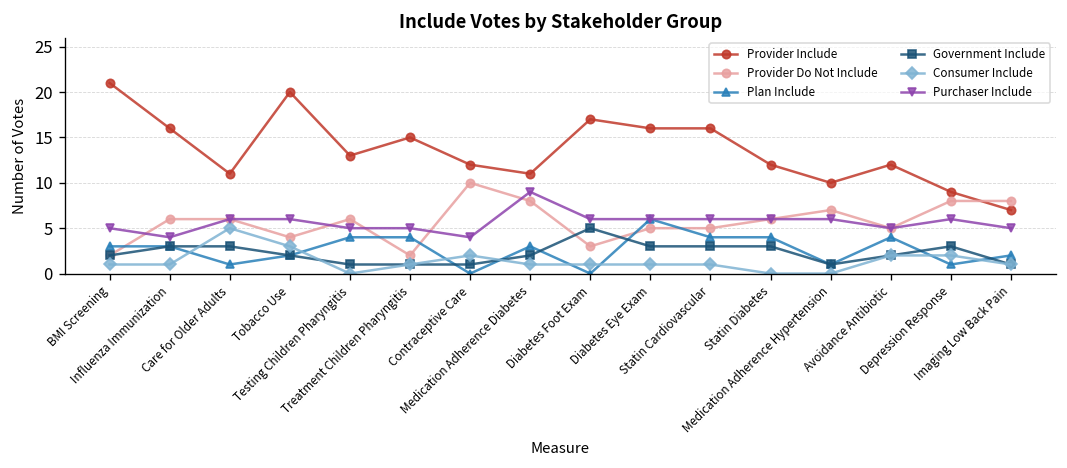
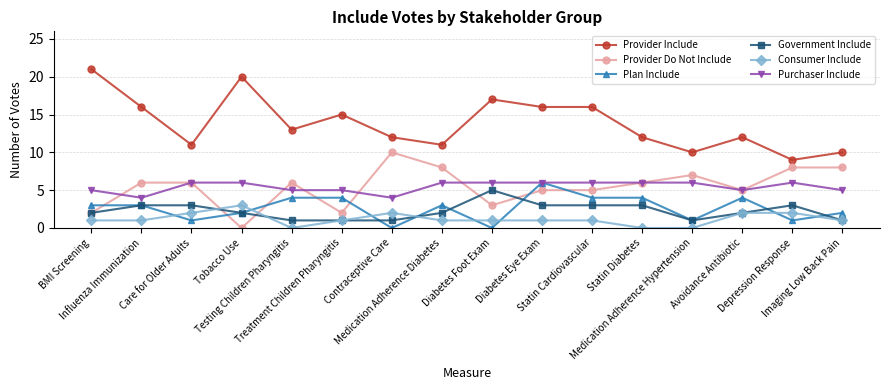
  {
    "Provider Include": {
      "BMI Screening": 21,
      "Influenza Immunization": 16,
      "Care for Older Adults": 11,
      "Tobacco Use": 20,
      "Testing Children Pharyngitis": 13,
      "Treatment Children Pharyngitis": 15,
      "Contraceptive Care": 12,
      "Medication Adherence Diabetes": 11,
      "Diabetes Foot Exam": 17,
      "Diabetes Eye Exam": 16,
      "Statin Cardiovascular": 16,
      "Statin Diabetes": 12,
      "Medication Adherence Hypertension": 10,
      "Avoidance Antibiotic": 12,
      "Depression Response": 9,
-     "Imaging Low Back Pain": 7
+     "Imaging Low Back Pain": 10
    },
    "Provider Do Not Include": {
      "Influenza Immunization": 6,
-     "Tobacco Use": 4,
+     "Tobacco Use": 0,
      "Testing Children Pharyngitis": 6,
      "Treatment Children Pharyngitis": 2,
      "Contraceptive Care": 10,
      "Medication Adherence Diabetes": 8,
      "Diabetes Foot Exam": 3,
      "Diabetes Eye Exam": 5,
      "Statin Cardiovascular": 5,
      "Medication Adherence Hypertension": 7,
      "Depression Response": 8,
      "Imaging Low Back Pain": 8
    },
    "Plan Include": {
      "BMI Screening": 3,
      "Care for Older Adults": 1,
      "Testing Children Pharyngitis": 4,
      "Treatment Children Pharyngitis": 4,
      "Contraceptive Care": 0,
      "Medication Adherence Diabetes": 3,
      "Diabetes Foot Exam": 0,
      "Statin Cardiovascular": 4,
      "Statin Diabetes": 4,
      "Avoidance Antibiotic": 4,
      "Depression Response": 1,
      "Imaging Low Back Pain": 2
    },
    "Government Include": {
      "Care for Older Adults": 3,
      "Testing Children Pharyngitis": 1,
      "Contraceptive Care": 1,
      "Medication Adherence Diabetes": 2,
      "Diabetes Foot Exam": 5,
      "Diabetes Eye Exam": 3,
      "Statin Cardiovascular": 3,
      "Statin Diabetes": 3,
      "Depression Response": 3
    },
    "Consumer Include": {
      "BMI Screening": 1,
      "Influenza Immunization": 1,
-     "Care for Older Adults": 5,
+     "Care for Older Adults": 2,
      "Tobacco Use": 3,
      "Testing Children Pharyngitis": 0,
      "Contraceptive Care": 2,
      "Medication Adherence Diabetes": 1,
      "Diabetes Foot Exam": 1,
      "Diabetes Eye Exam": 1,
      "Statin Cardiovascular": 1,
      "Statin Diabetes": 0,
      "Medication Adherence Hypertension": 0,
      "Depression Response": 2
    },
    "Purchaser Include": {
      "BMI Screening": 5,
      "Influenza Immunization": 4,
      "Tobacco Use": 6,
      "Testing Children Pharyngitis": 5,
      "Treatment Children Pharyngitis": 5,
      "Contraceptive Care": 4,
-     "Medication Adherence Diabetes": 9,
+     "Medication Adherence Diabetes": 6,
      "Diabetes Foot Exam": 6,
      "Statin Cardiovascular": 6,
      "Medication Adherence Hypertension": 6,
      "Depression Response": 6,
      "Imaging Low Back Pain": 5
    }
  }
